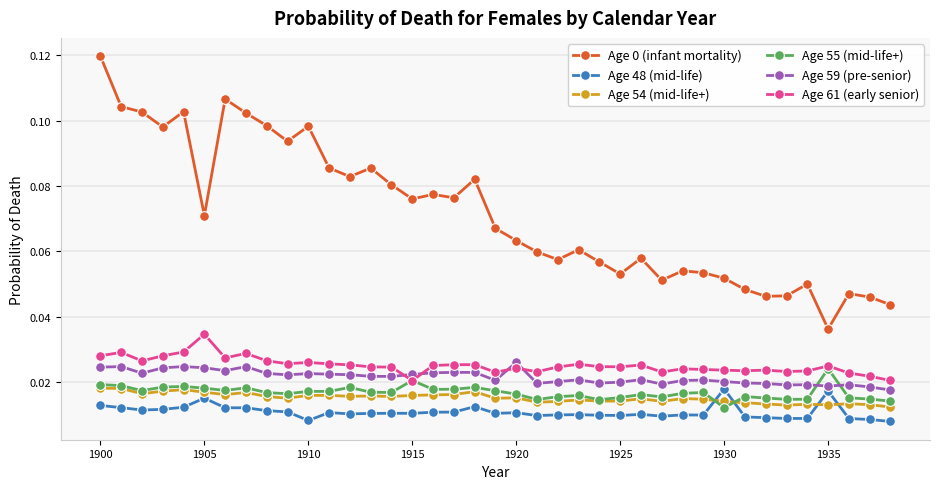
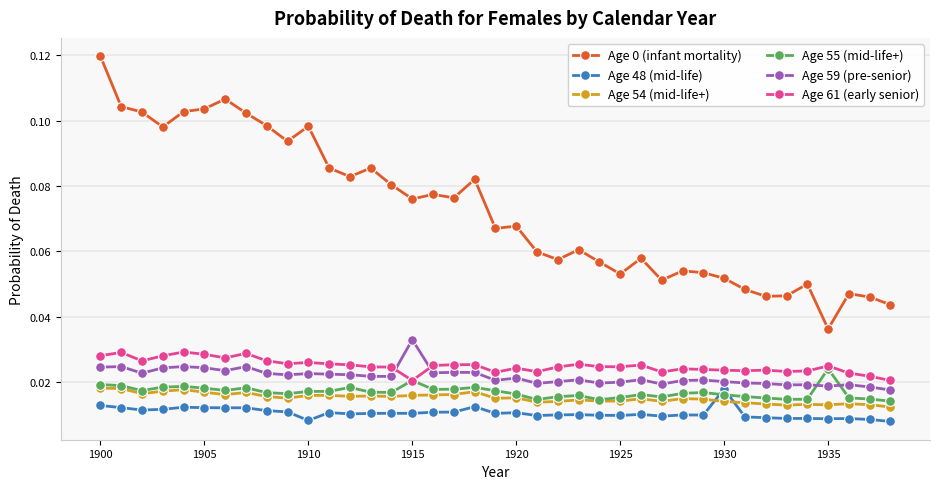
  {
    "Age 0 (infant mortality)": {
      "1900": 0.120,
-     "1905": 0.071,
+     "1905": 0.104,
      "1910": 0.098,
      "1915": 0.076,
-     "1920": 0.063,
+     "1920": 0.068,
      "1925": 0.053,
      "1930": 0.052,
      "1935": 0.036
    },
    "Age 48 (mid-life)": {
      "1900": 0.013,
-     "1905": 0.015,
+     "1905": 0.012,
      "1910": 0.008,
      "1915": 0.011,
      "1920": 0.011,
      "1925": 0.010,
      "1930": 0.018,
-     "1935": 0.017
+     "1935": 0.009
    },
    "Age 54 (mid-life+)": {
      "1900": 0.018,
      "1905": 0.017,
      "1910": 0.016,
      "1915": 0.016,
      "1920": 0.015,
      "1925": 0.014,
      "1930": 0.014,
      "1935": 0.013
    },
    "Age 55 (mid-life+)": {
      "1900": 0.019,
      "1905": 0.018,
      "1910": 0.017,
      "1920": 0.016,
      "1925": 0.015,
-     "1930": 0.012,
+     "1930": 0.016,
      "1935": 0.024
    },
    "Age 59 (pre-senior)": {
      "1900": 0.025,
      "1905": 0.024,
      "1910": 0.023,
-     "1915": 0.022,
-     "1920": 0.026,
+     "1915": 0.033,
+     "1920": 0.021,
      "1925": 0.020,
      "1930": 0.020,
      "1935": 0.019
    },
    "Age 61 (early senior)": {
      "1900": 0.028,
-     "1905": 0.035,
+     "1905": 0.029,
      "1910": 0.026,
      "1920": 0.024,
      "1925": 0.025,
      "1930": 0.024,
      "1935": 0.025
    }
  }
